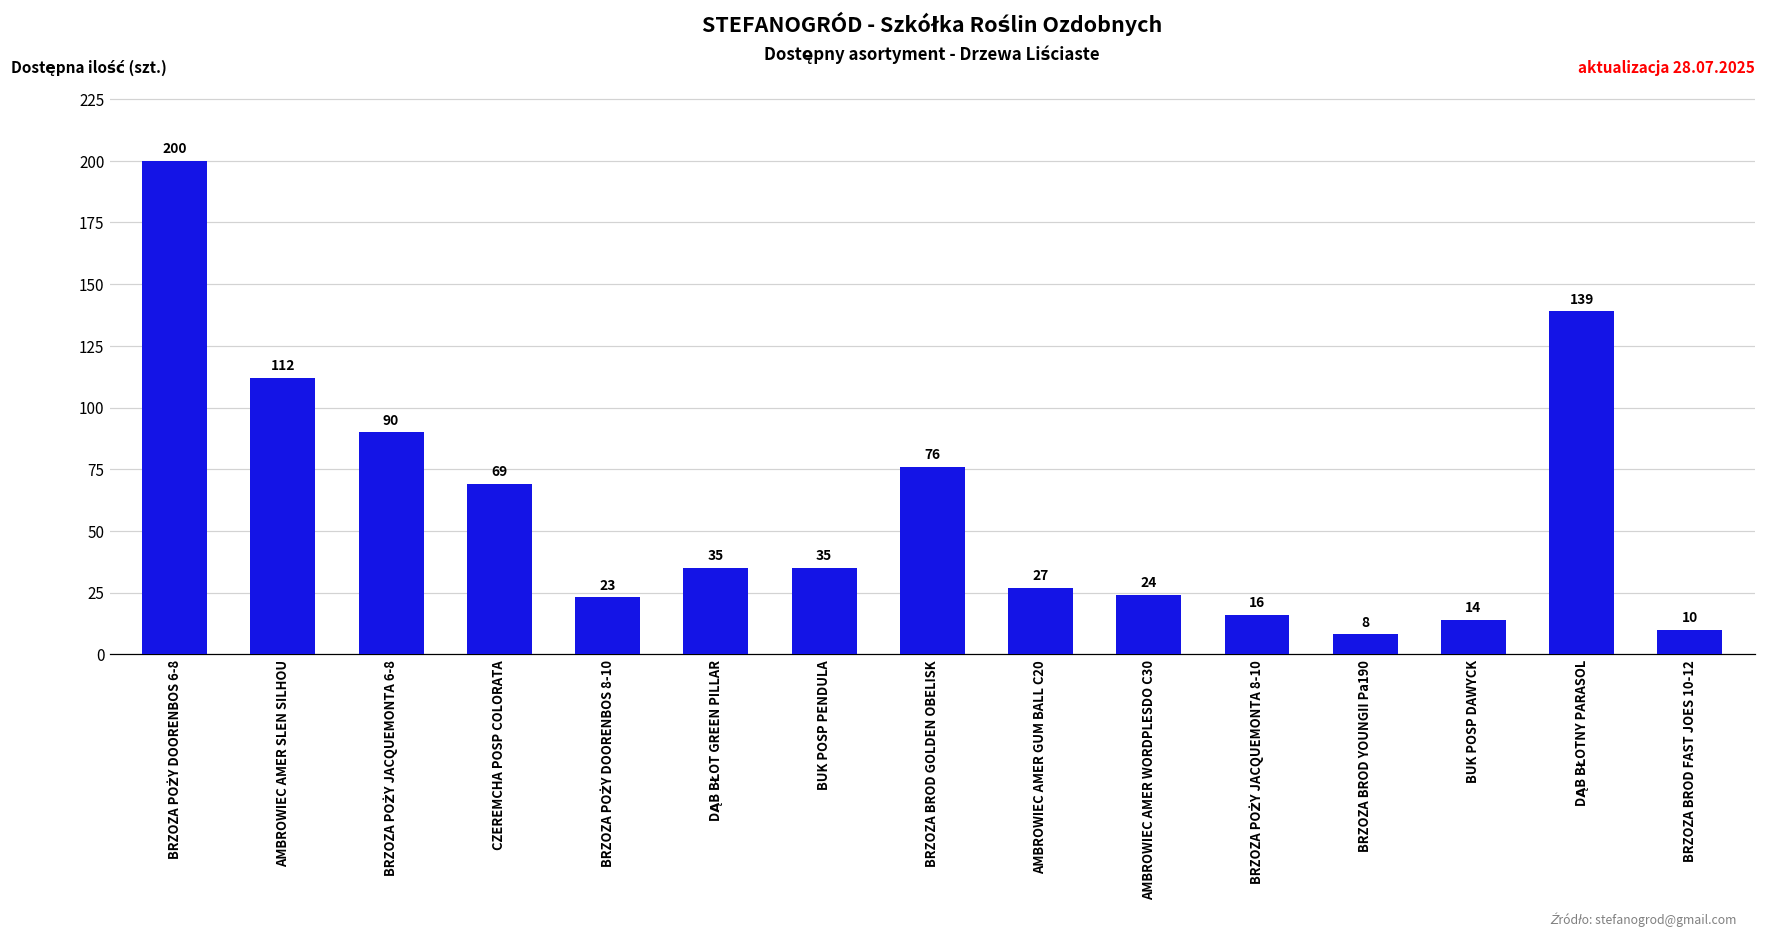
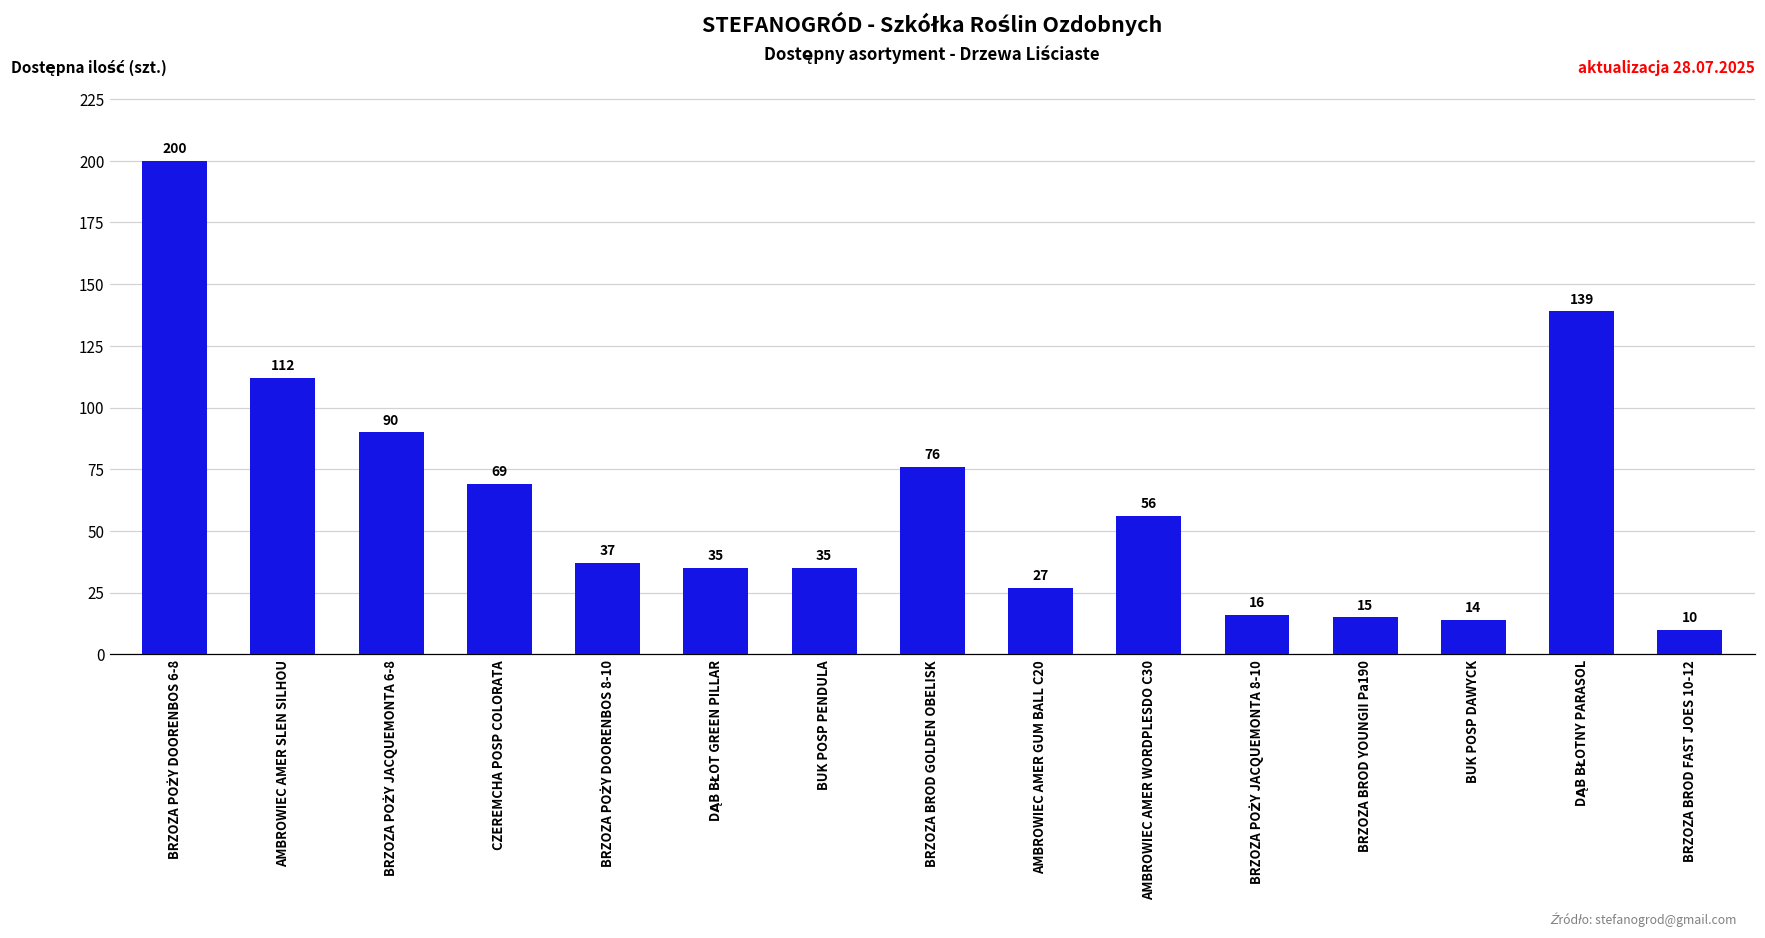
  {
    "BRZOZA POŻY DOORENBOS 6-8": 200,
    "AMBROWIEC AMER SLEN SILHOU": 112,
    "BRZOZA POŻY JACQUEMONTA 6-8": 90,
    "CZEREMCHA POSP COLORATA": 69,
-   "BRZOZA POŻY DOORENBOS 8-10": 23,
+   "BRZOZA POŻY DOORENBOS 8-10": 37,
    "DĄB BŁOT GREEN PILLAR": 35,
    "BUK POSP PENDULA": 35,
    "BRZOZA BROD GOLDEN OBELISK": 76,
    "AMBROWIEC AMER GUM BALL C20": 27,
-   "AMBROWIEC AMER WORDPLESDO C30": 24,
+   "AMBROWIEC AMER WORDPLESDO C30": 56,
    "BRZOZA POŻY JACQUEMONTA 8-10": 16,
-   "BRZOZA BROD YOUNGII Pa190": 8,
+   "BRZOZA BROD YOUNGII Pa190": 15,
    "BUK POSP DAWYCK": 14,
    "DĄB BŁOTNY PARASOL": 139,
    "BRZOZA BROD FAST JOES 10-12": 10
  }
